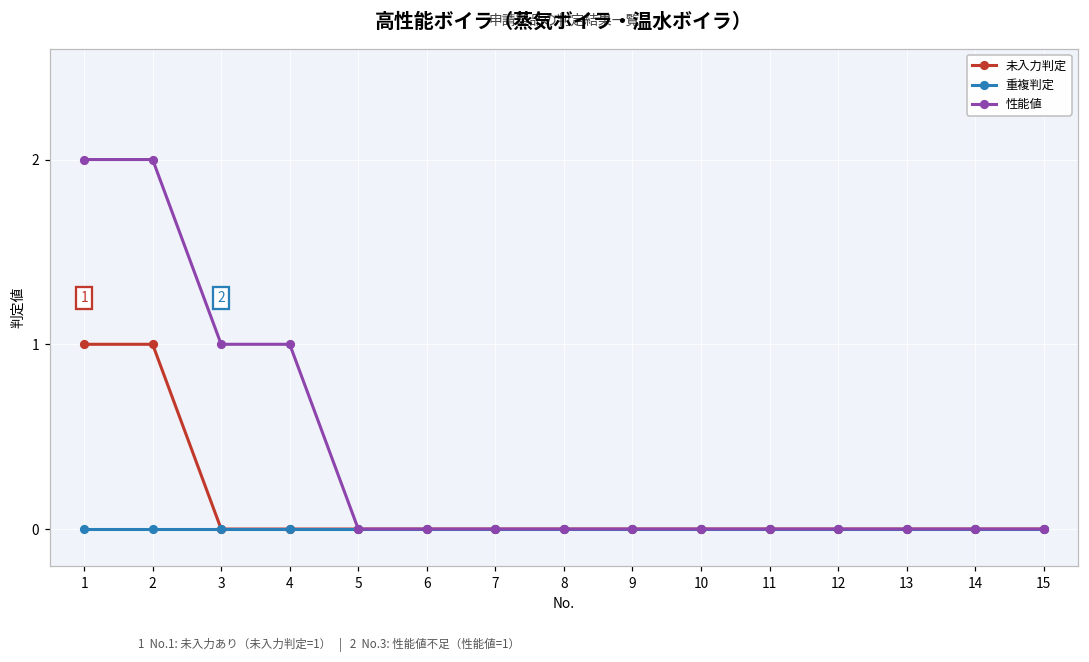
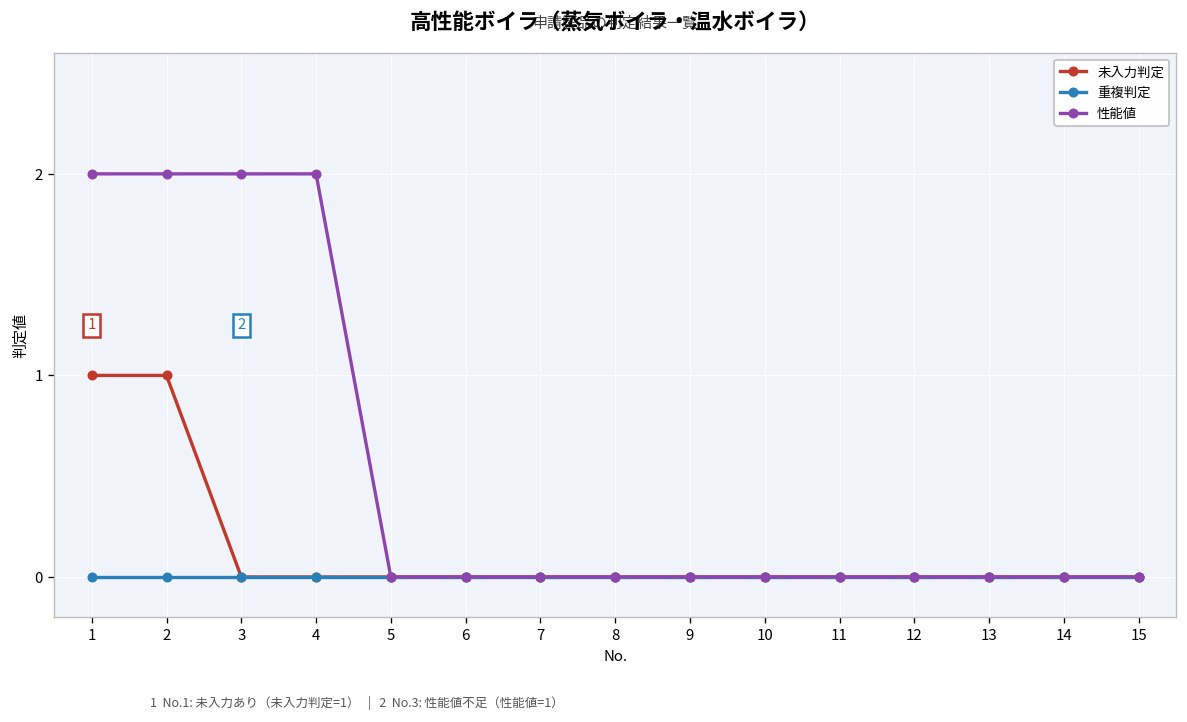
  {
    "未入力判定": {
      "1": 1,
      "2": 1
    },
    "重複判定": {
      "1": 0,
      "2": 0
    },
    "性能値": {
      "1": 2,
      "2": 2,
-     "3": 1,
-     "4": 1
+     "3": 2,
+     "4": 2
    }
  }
